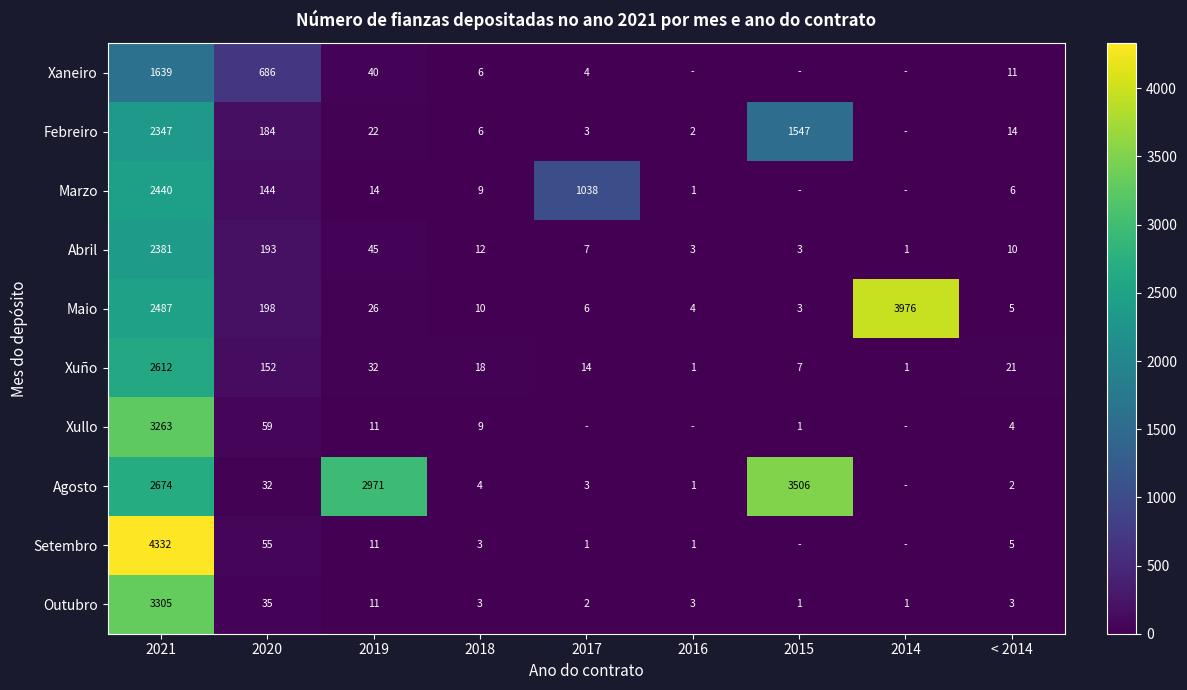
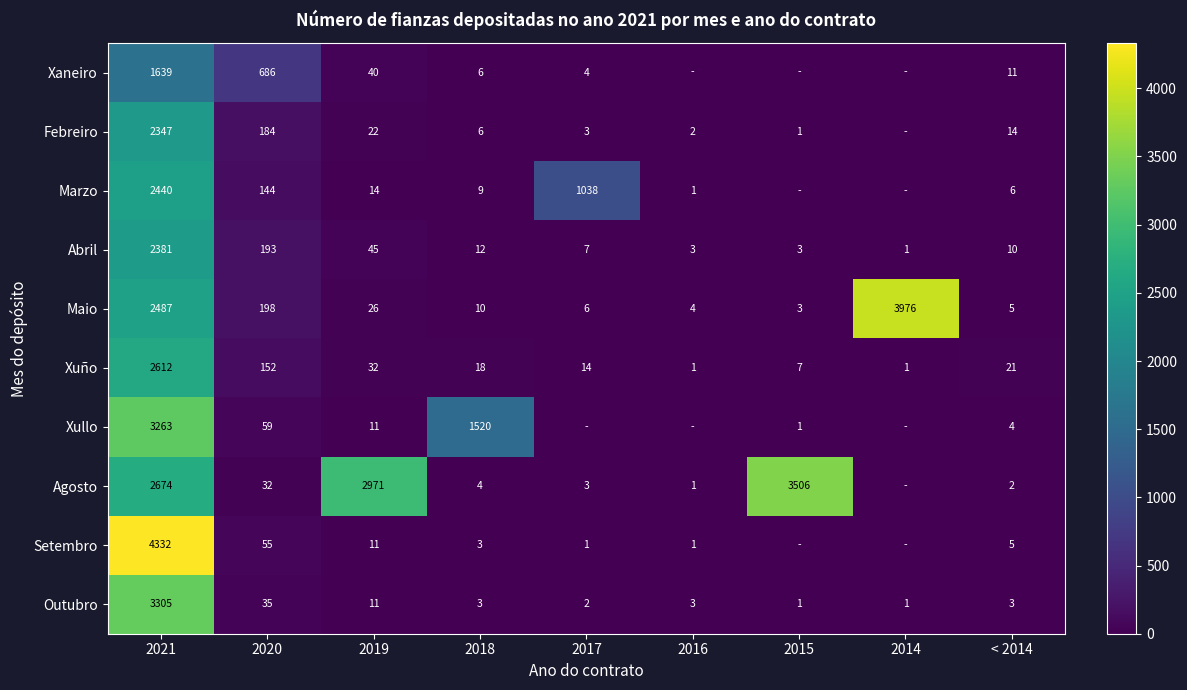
  {
    "Xaneiro": {
      "2021": 1639,
      "2020": 686,
      "2019": 40,
      "2018": 6,
      "2017": 4,
      "< 2014": 11
    },
    "Febreiro": {
      "2021": 2347,
      "2020": 184,
      "2019": 22,
      "2018": 6,
      "2017": 3,
      "2016": 2,
-     "2015": 1547,
+     "2015": 1,
      "< 2014": 14
    },
    "Marzo": {
      "2021": 2440,
      "2020": 144,
      "2019": 14,
      "2018": 9,
      "2017": 1038,
      "2016": 1,
      "< 2014": 6
    },
    "Abril": {
      "2021": 2381,
      "2020": 193,
      "2019": 45,
      "2018": 12,
      "2017": 7,
      "2016": 3,
      "2015": 3,
      "2014": 1,
      "< 2014": 10
    },
    "Maio": {
      "2021": 2487,
      "2020": 198,
      "2019": 26,
      "2018": 10,
      "2017": 6,
      "2016": 4,
      "2015": 3,
      "2014": 3976,
      "< 2014": 5
    },
    "Xuño": {
      "2021": 2612,
      "2020": 152,
      "2019": 32,
      "2018": 18,
      "2017": 14,
      "2016": 1,
      "2015": 7,
      "2014": 1,
      "< 2014": 21
    },
    "Xullo": {
      "2021": 3263,
      "2020": 59,
      "2019": 11,
-     "2018": 9,
+     "2018": 1520,
      "2015": 1,
      "< 2014": 4
    },
    "Agosto": {
      "2021": 2674,
      "2020": 32,
      "2019": 2971,
      "2018": 4,
      "2017": 3,
      "2016": 1,
      "2015": 3506,
      "< 2014": 2
    },
    "Setembro": {
      "2021": 4332,
      "2020": 55,
      "2019": 11,
      "2018": 3,
      "2017": 1,
      "2016": 1,
      "< 2014": 5
    },
    "Outubro": {
      "2021": 3305,
      "2020": 35,
      "2019": 11,
      "2018": 3,
      "2017": 2,
      "2016": 3,
      "2015": 1,
      "2014": 1,
      "< 2014": 3
    }
  }
